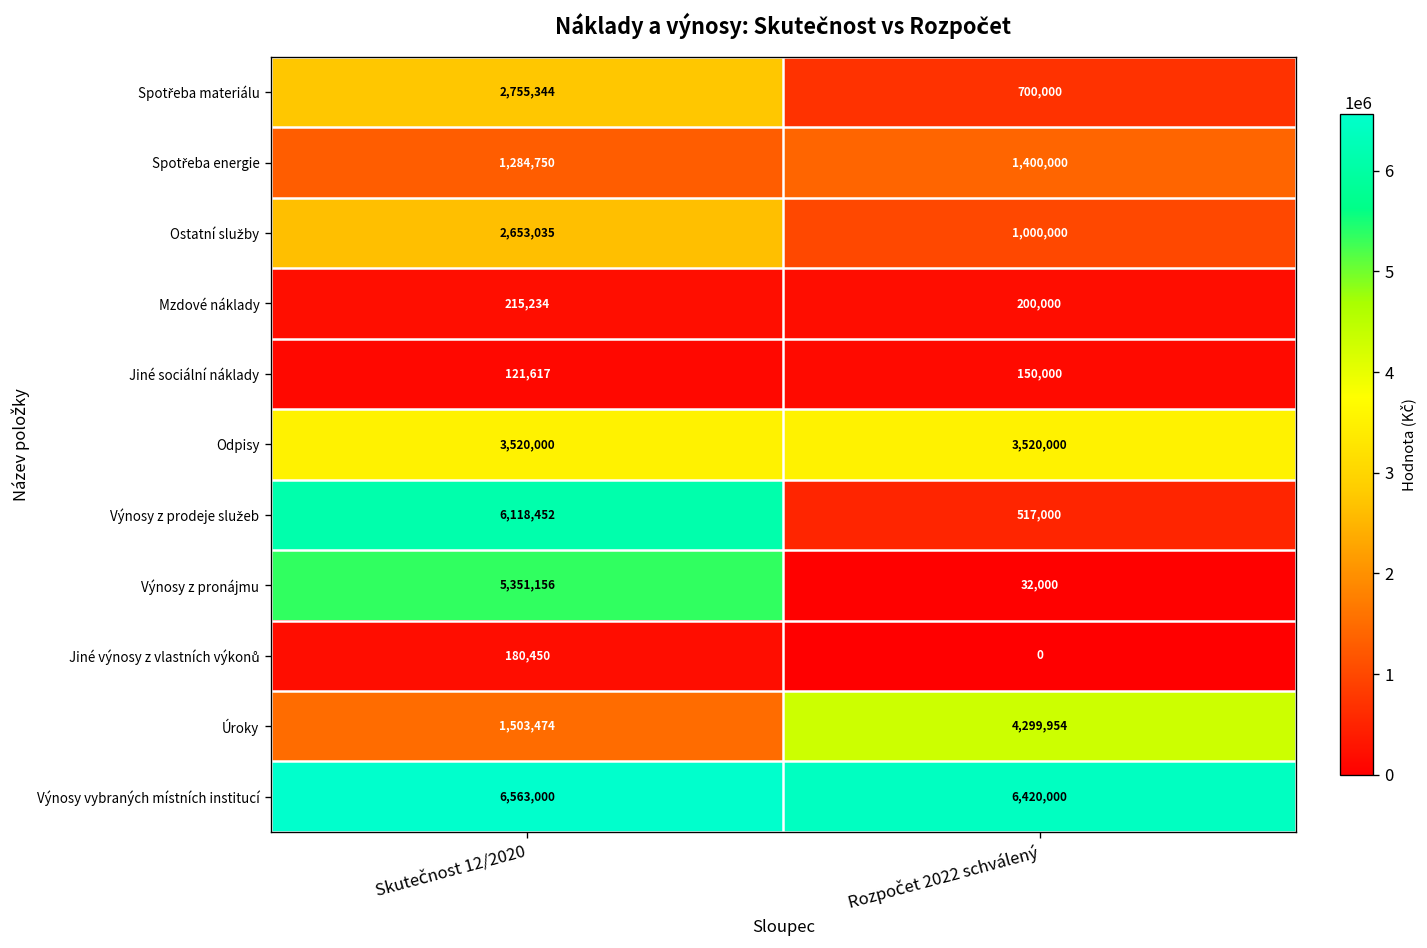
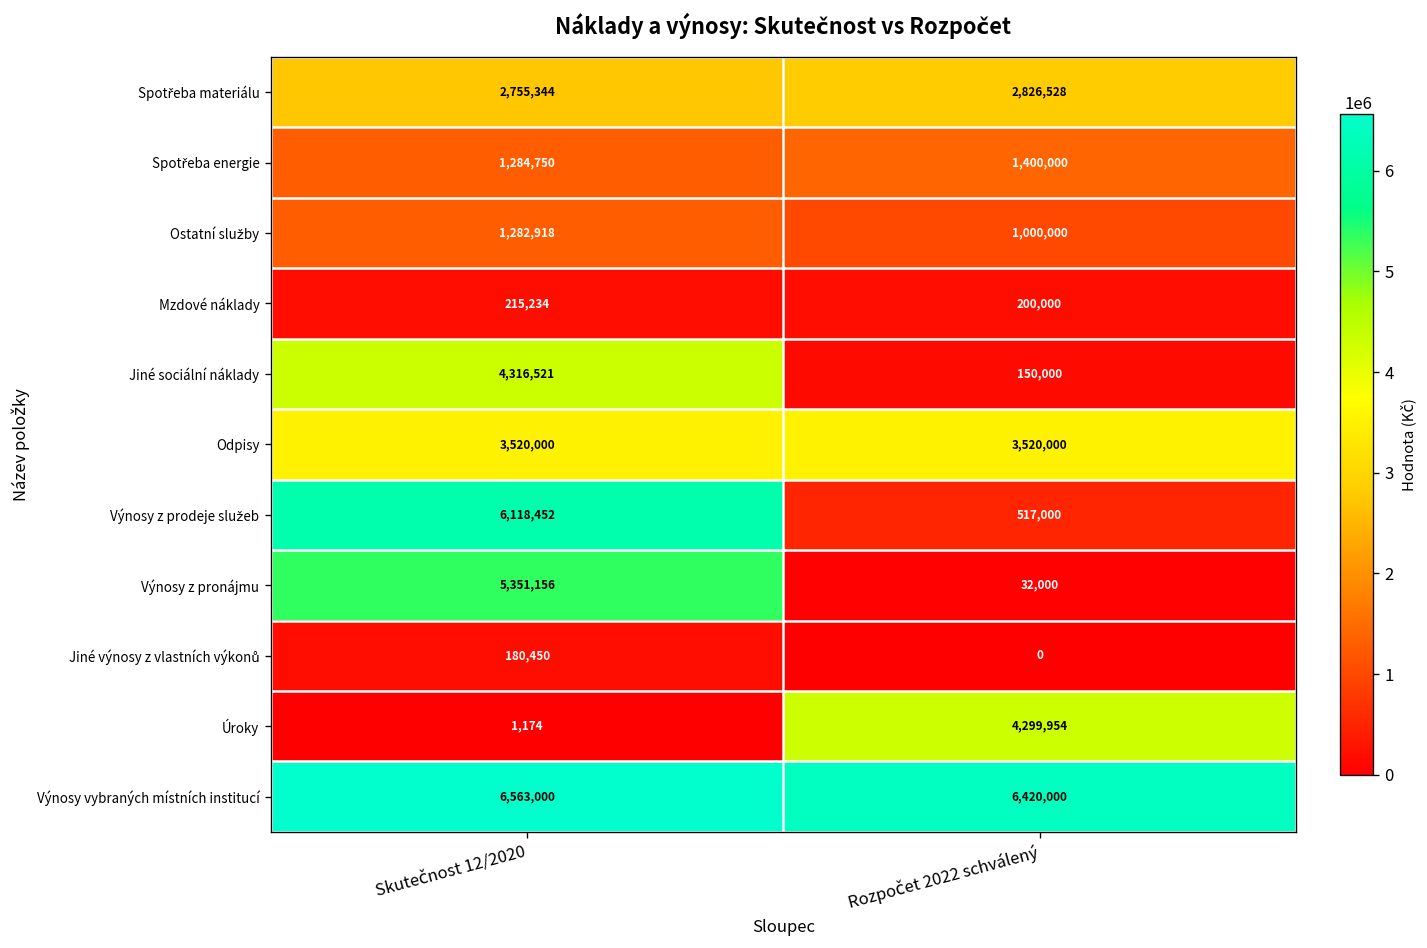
  {
    "Spotřeba materiálu": {
      "Skutečnost 12/2020": "2,755,344",
-     "Rozpočet 2022 schválený": "700,000"
+     "Rozpočet 2022 schválený": "2,826,528"
    },
    "Spotřeba energie": {
      "Skutečnost 12/2020": "1,284,750",
      "Rozpočet 2022 schválený": "1,400,000"
    },
    "Ostatní služby": {
-     "Skutečnost 12/2020": "2,653,035",
+     "Skutečnost 12/2020": "1,282,918",
      "Rozpočet 2022 schválený": "1,000,000"
    },
    "Mzdové náklady": {
      "Skutečnost 12/2020": "215,234",
      "Rozpočet 2022 schválený": "200,000"
    },
    "Jiné sociální náklady": {
-     "Skutečnost 12/2020": "121,617",
+     "Skutečnost 12/2020": "4,316,521",
      "Rozpočet 2022 schválený": "150,000"
    },
    "Odpisy": {
      "Skutečnost 12/2020": "3,520,000",
      "Rozpočet 2022 schválený": "3,520,000"
    },
    "Výnosy z prodeje služeb": {
      "Skutečnost 12/2020": "6,118,452",
      "Rozpočet 2022 schválený": "517,000"
    },
    "Výnosy z pronájmu": {
      "Skutečnost 12/2020": "5,351,156",
      "Rozpočet 2022 schválený": "32,000"
    },
    "Jiné výnosy z vlastních výkonů": {
      "Skutečnost 12/2020": "180,450",
      "Rozpočet 2022 schválený": "0"
    },
    "Úroky": {
-     "Skutečnost 12/2020": "1,503,474",
+     "Skutečnost 12/2020": "1,174",
      "Rozpočet 2022 schválený": "4,299,954"
    },
    "Výnosy vybraných místních institucí": {
      "Skutečnost 12/2020": "6,563,000",
      "Rozpočet 2022 schválený": "6,420,000"
    }
  }
